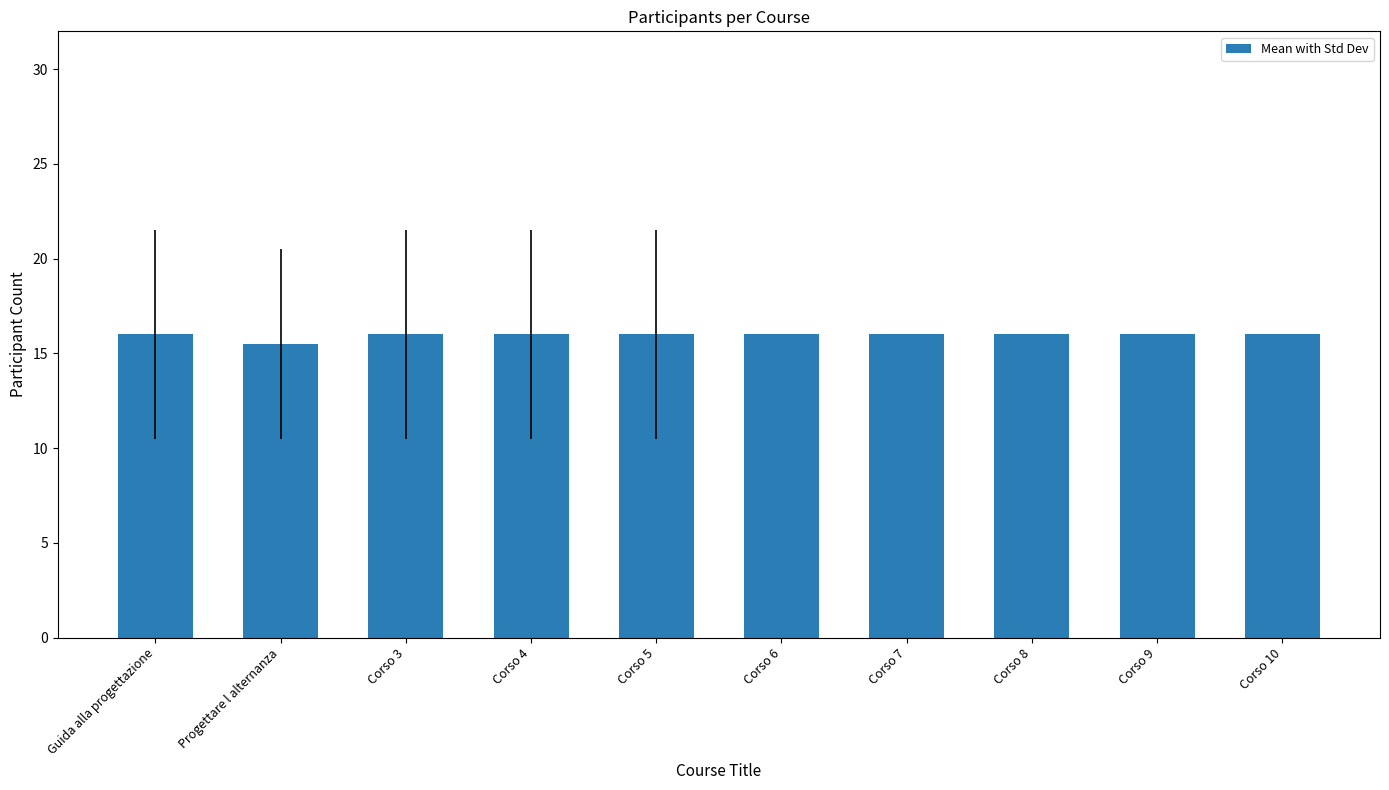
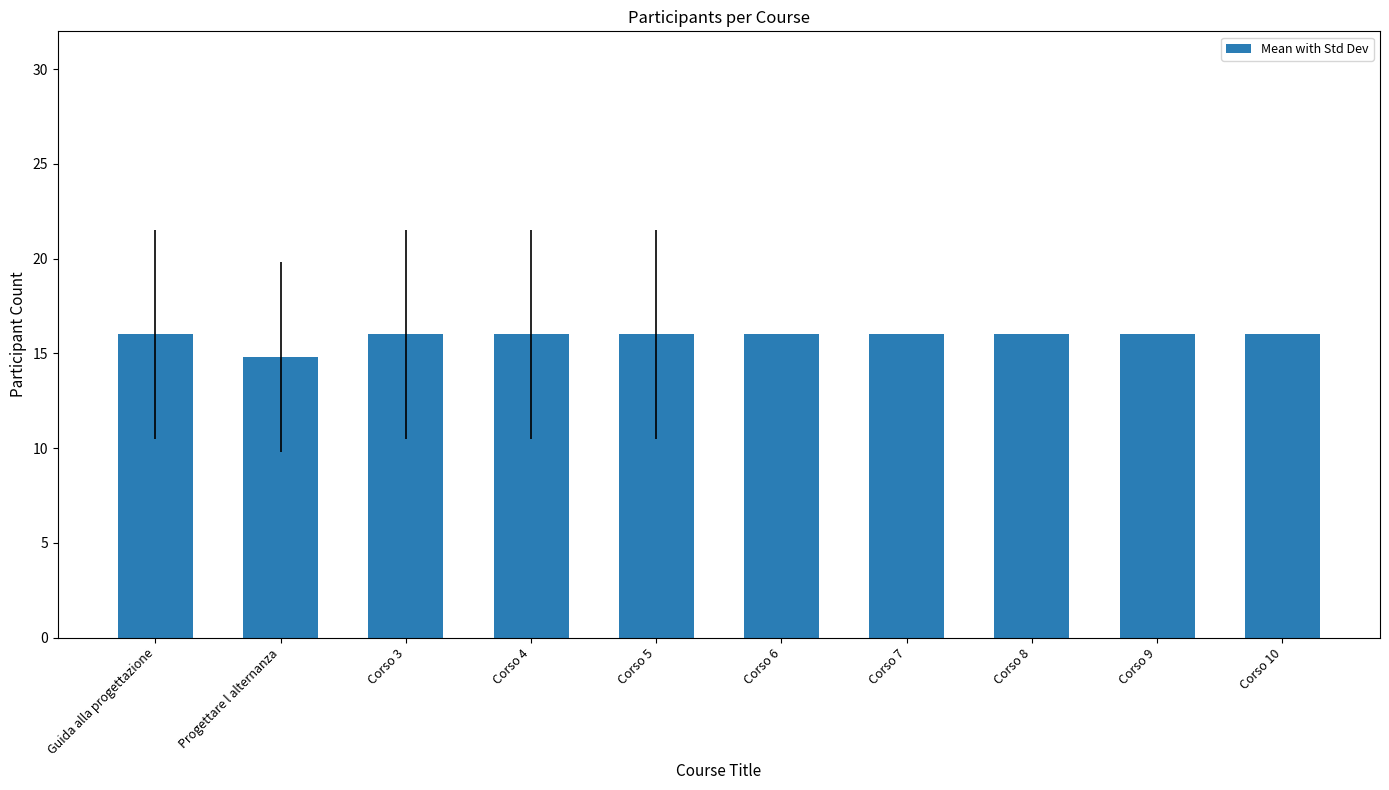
  {
    "Guida alla progettazione": 16.0,
-   "Progettare l alternanza": 15.5,
+   "Progettare l alternanza": 14.8,
    "Corso 3": 16.0,
    "Corso 4": 16.0,
    "Corso 5": 16.0,
    "Corso 6": 16.0,
    "Corso 7": 16.0,
    "Corso 8": 16.0,
    "Corso 9": 16.0,
    "Corso 10": 16.0
  }
